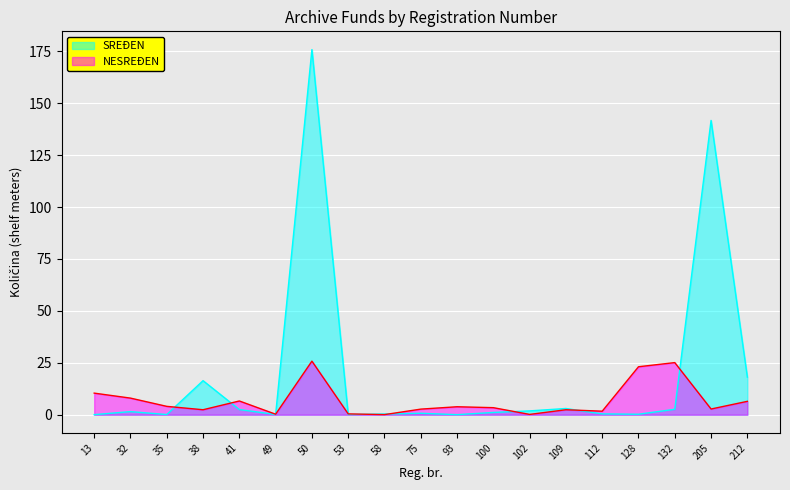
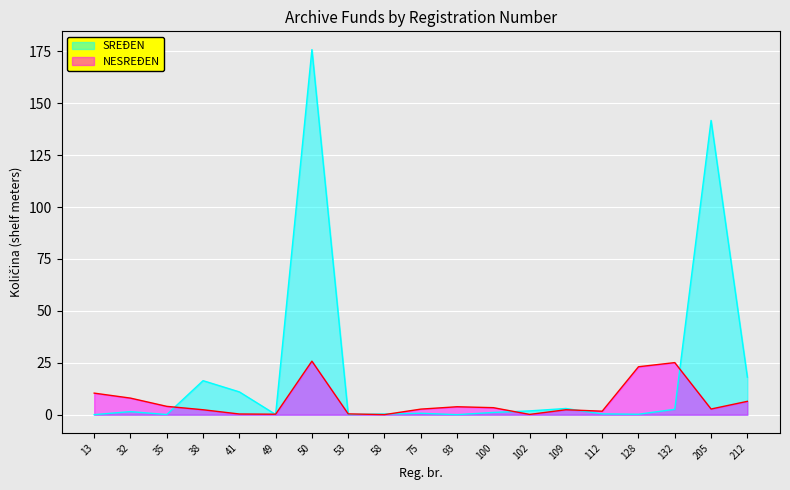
  {
    "SREĐEN": {
      "13": 0,
      "32": 2,
      "35": 0,
      "38": 16,
-     "41": 3,
+     "41": 11,
      "50": 176,
      "75": 1,
      "93": 0,
      "100": 1,
      "102": 2,
      "112": 0,
      "128": 0,
      "132": 3,
      "205": 142,
      "212": 18
    },
    "NESREĐEN": {
      "13": 10,
      "32": 8,
      "35": 4,
      "38": 2,
-     "41": 7,
+     "41": 0,
      "50": 26,
      "75": 3,
      "93": 4,
      "100": 3,
      "102": 0,
      "112": 2,
      "128": 23,
      "132": 25,
      "205": 3,
      "212": 6
    }
  }
